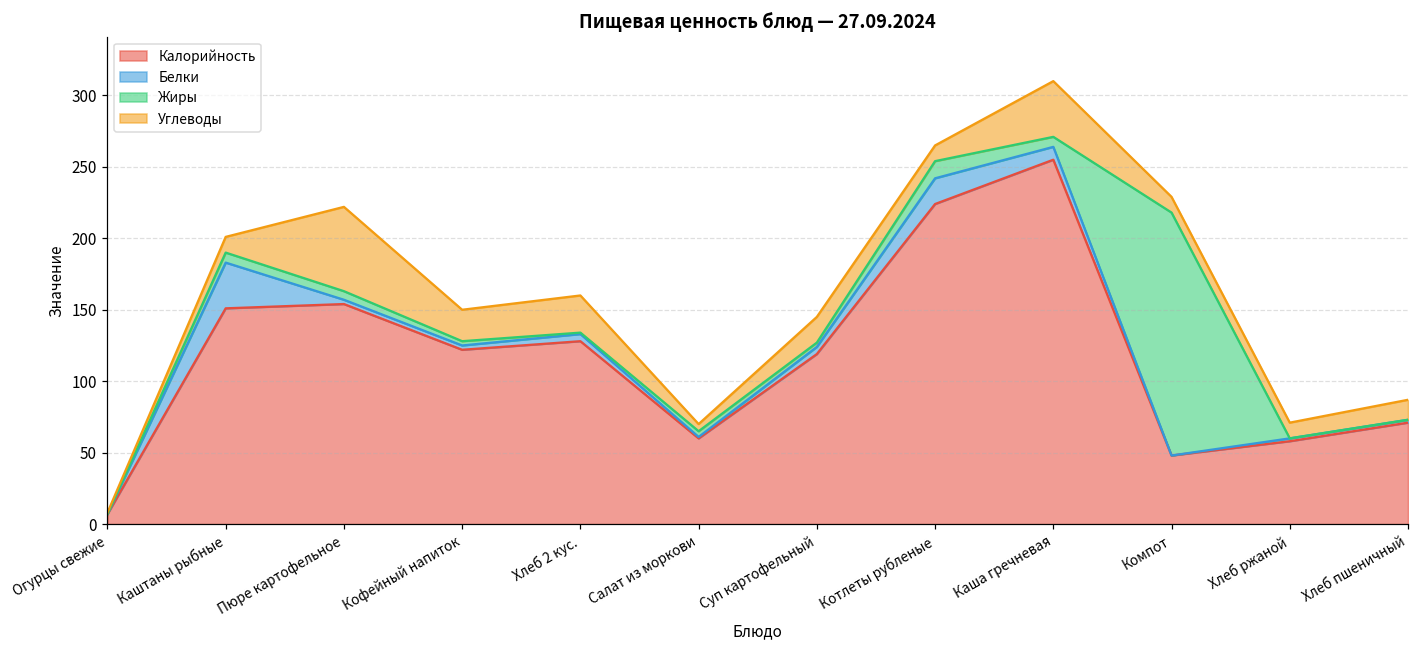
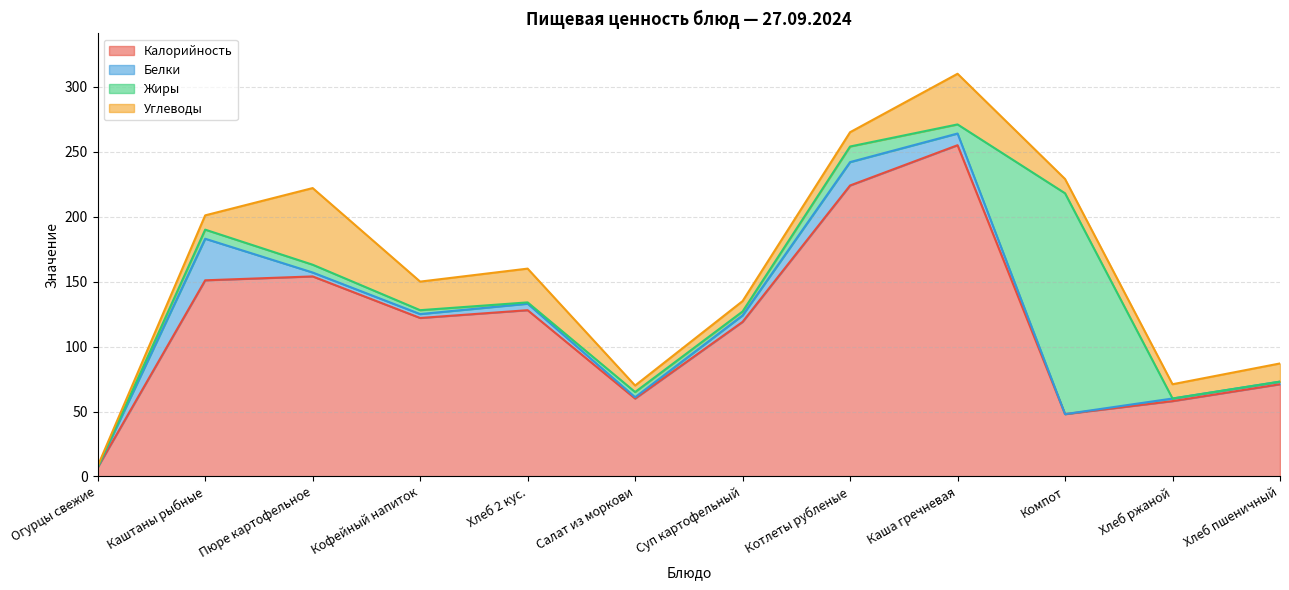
  {
    "Калорийность": {
      "Каштаны рыбные": 151,
      "Пюре картофельное": 154,
      "Кофейный напиток": 122,
      "Хлеб 2 кус.": 128,
      "Суп картофельный": 119,
      "Котлеты рубленые": 224,
      "Каша гречневая": 255,
      "Хлеб ржаной": 58,
      "Хлеб пшеничный": 71
    },
    "Белки": {
      "Каштаны рыбные": 32,
      "Пюре картофельное": 3,
      "Кофейный напиток": 3,
      "Суп картофельный": 5,
      "Котлеты рубленые": 18,
      "Каша гречневая": 9
    },
    "Жиры": {
      "Каштаны рыбные": 7,
      "Пюре картофельное": 6,
      "Кофейный напиток": 3,
      "Салат из моркови": 4,
      "Суп картофельный": 3,
      "Котлеты рубленые": 12,
      "Каша гречневая": 7,
      "Компот": 170
    },
    "Углеводы": {
      "Каштаны рыбные": 11,
      "Пюре картофельное": 59,
      "Кофейный напиток": 22,
      "Хлеб 2 кус.": 26,
      "Салат из моркови": 5,
-     "Суп картофельный": 18,
+     "Суп картофельный": 8,
      "Котлеты рубленые": 11,
      "Каша гречневая": 39,
      "Компот": 11,
      "Хлеб ржаной": 11,
      "Хлеб пшеничный": 14
    }
  }
